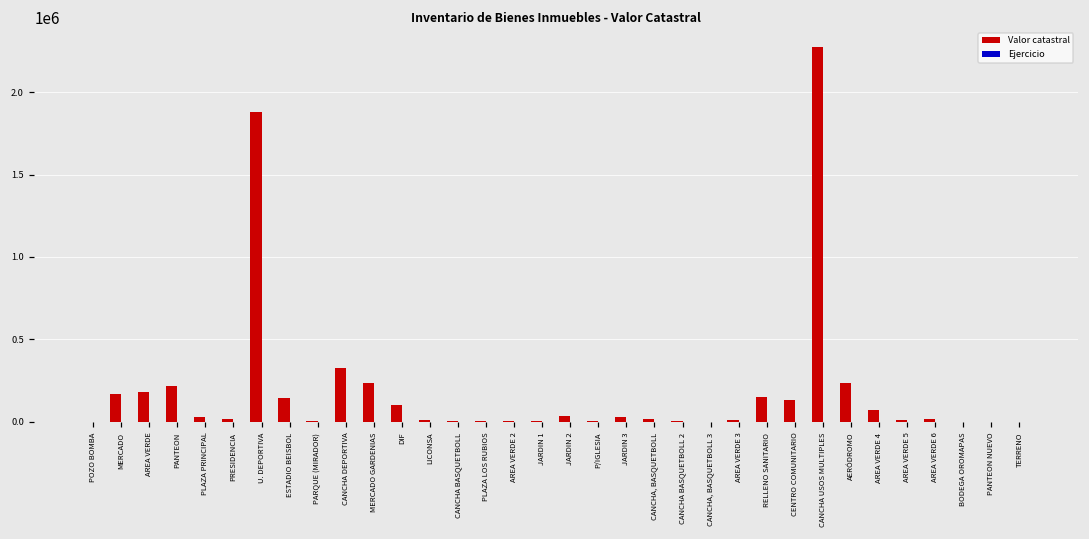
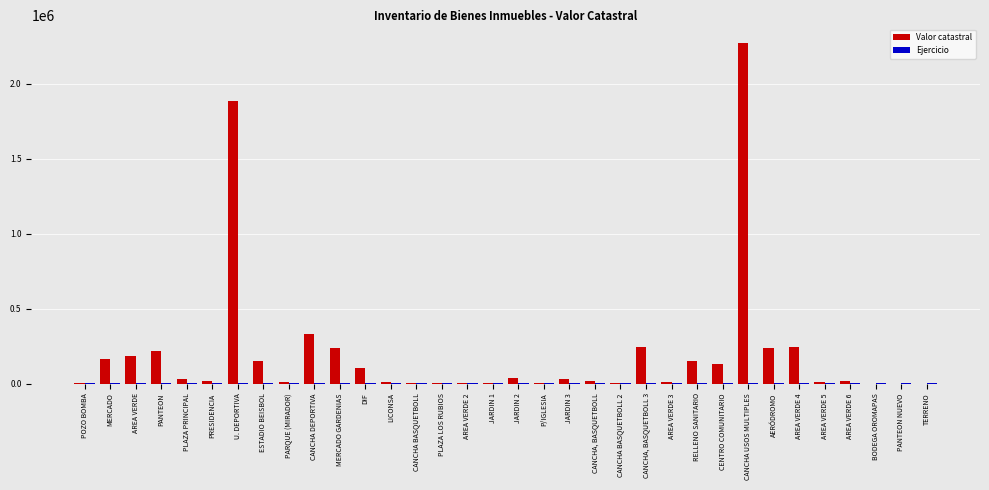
  {
    "Valor catastral": {
      "MERCADO": 170000,
      "AREA VERDE": 180000,
      "PANTEON": 220000,
      "PLAZA PRINCIPAL": 30000,
      "PRESIDENCIA": 20000,
      "U. DEPORTIVA": 1880000,
      "ESTADIO BEISBOL": 150000,
      "CANCHA DEPORTIVA": 330000,
      "MERCADO GARDENIAS": 240000,
      "DIF": 100000,
      "JARDIN 2": 40000,
      "JARDIN 3": 30000,
-     "CANCHA, BASQUETBOLL 3": 0,
+     "CANCHA, BASQUETBOLL 3": 250000,
      "RELLENO SANITARIO": 150000,
      "CENTRO COMUNITARIO": 130000,
      "CANCHA USOS MULTIPLES": 2270000,
      "AERÓDROMO": 230000,
-     "AREA VERDE 4": 70000,
+     "AREA VERDE 4": 250000,
      "AREA VERDE 6": 20000
    }
  }
